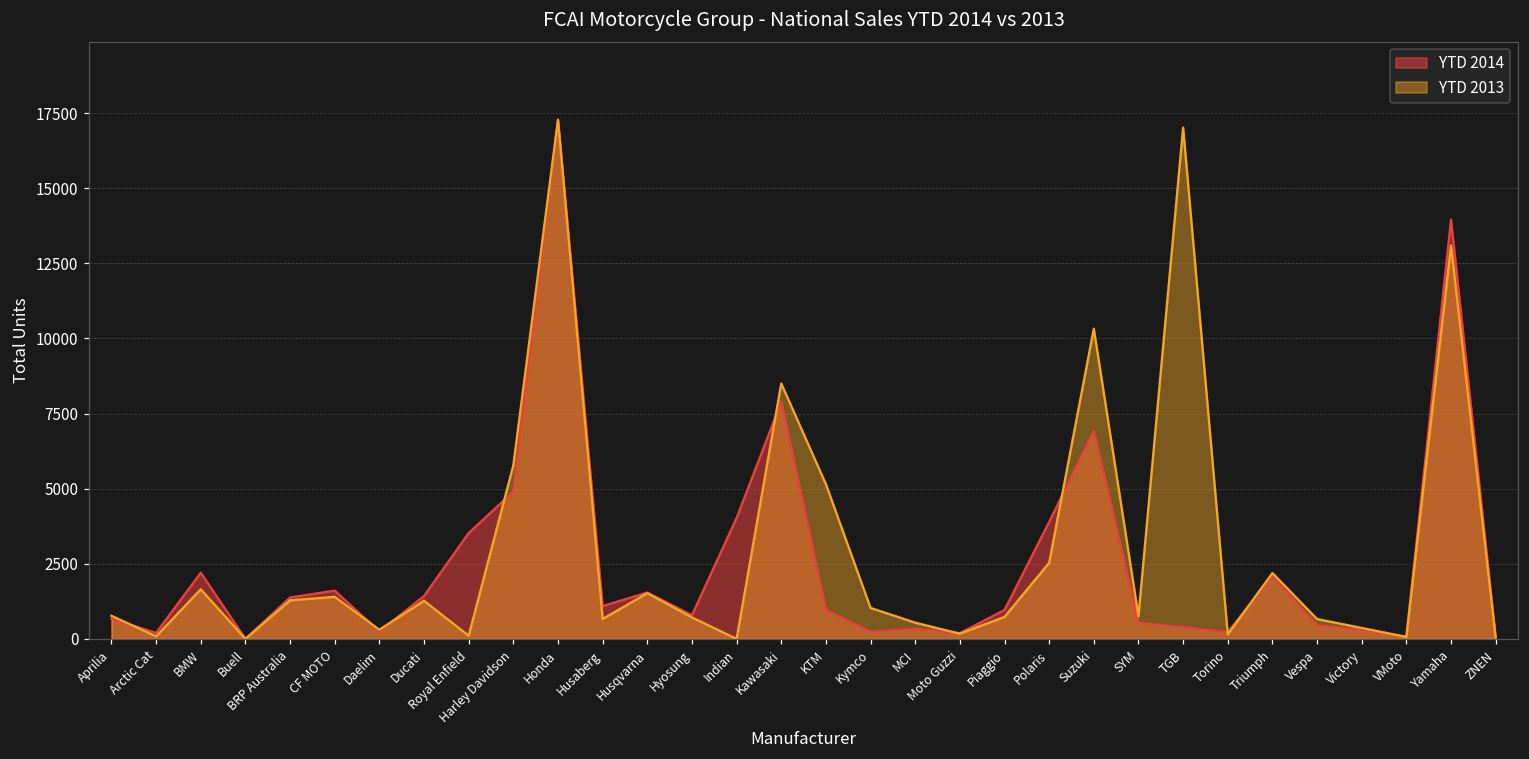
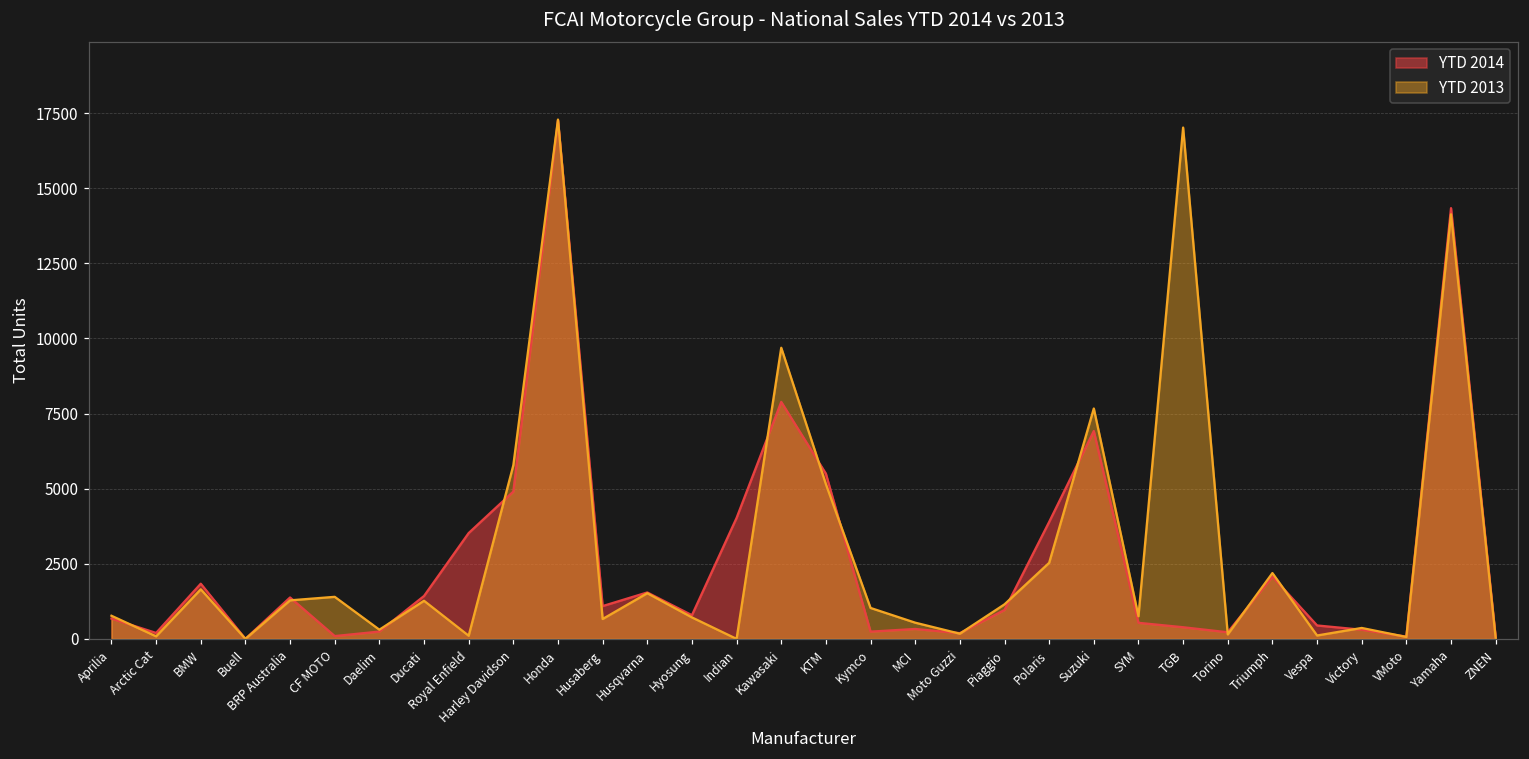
  {
    "YTD 2014": {
      "Arctic Cat": 200,
-     "BMW": 2200,
+     "BMW": 1800,
      "BRP Australia": 1400,
-     "CF MOTO": 1600,
+     "CF MOTO": 100,
      "Ducati": 1400,
      "Royal Enfield": 3500,
      "Harley Davidson": 4900,
      "Husaberg": 1100,
      "Indian": 4000,
      "Kawasaki": 7900,
-     "KTM": 1000,
+     "KTM": 5500,
      "Kymco": 200,
      "MCI": 300,
      "Piaggio": 1000,
      "Polaris": 3900,
      "Suzuki": 6900,
      "SYM": 500,
      "TGB": 400,
      "Triumph": 2100,
      "Vespa": 400,
-     "Yamaha": 14000
+     "Yamaha": 14300
    },
    "YTD 2013": {
      "Arctic Cat": 100,
      "BMW": 1700,
      "BRP Australia": 1300,
      "CF MOTO": 1400,
      "Ducati": 1300,
      "Royal Enfield": 100,
      "Harley Davidson": 5800,
      "Husaberg": 700,
      "Indian": 0,
-     "Kawasaki": 8500,
+     "Kawasaki": 9700,
      "KTM": 5200,
      "Kymco": 1000,
      "MCI": 500,
-     "Piaggio": 700,
+     "Piaggio": 1200,
      "Polaris": 2500,
-     "Suzuki": 10300,
+     "Suzuki": 7700,
      "SYM": 800,
      "TGB": 17000,
      "Triumph": 2200,
-     "Vespa": 700,
-     "Yamaha": 13100
+     "Vespa": 100,
+     "Yamaha": 14100
    }
  }
